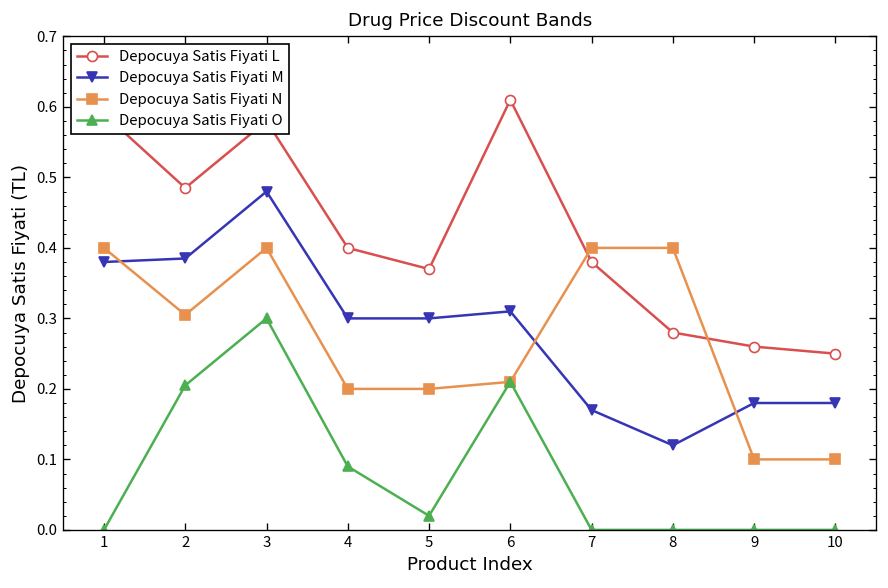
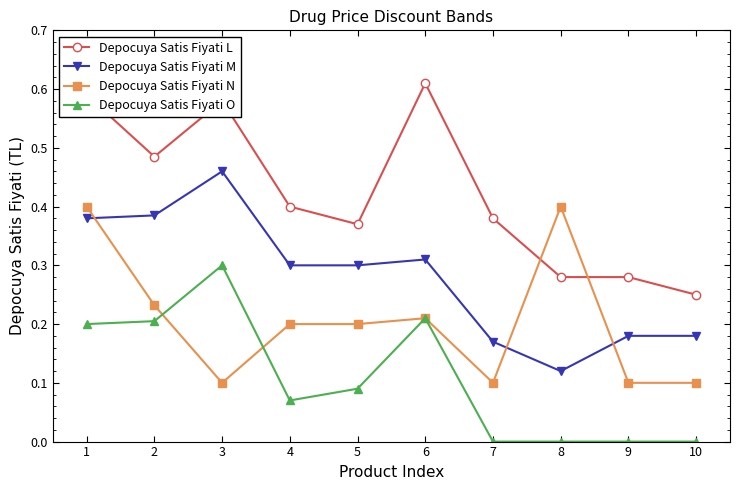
  {
    "Depocuya Satis Fiyati L": {
      "2": 0.49,
      "4": 0.40,
      "5": 0.37,
      "6": 0.61,
      "7": 0.38,
      "8": 0.28,
-     "9": 0.26,
+     "9": 0.28,
      "10": 0.25
    },
    "Depocuya Satis Fiyati M": {
      "1": 0.38,
      "2": 0.39,
-     "3": 0.48,
+     "3": 0.46,
      "4": 0.30,
      "5": 0.30,
      "6": 0.31,
      "7": 0.17,
      "8": 0.12,
      "9": 0.18,
      "10": 0.18
    },
    "Depocuya Satis Fiyati N": {
      "1": 0.40,
-     "2": 0.31,
-     "3": 0.4,
+     "2": 0.23,
+     "3": 0.1,
      "4": 0.20,
      "5": 0.20,
-     "7": 0.4,
+     "7": 0.1,
      "8": 0.40,
      "9": 0.10,
      "10": 0.10
    },
    "Depocuya Satis Fiyati O": {
-     "1": 0.0,
+     "1": 0.2,
      "2": 0.21,
      "3": 0.30,
-     "4": 0.09,
-     "5": 0.02,
+     "4": 0.07,
+     "5": 0.09,
      "7": 0.00,
      "8": 0.00,
      "9": 0.00,
      "10": 0.00
    }
  }
